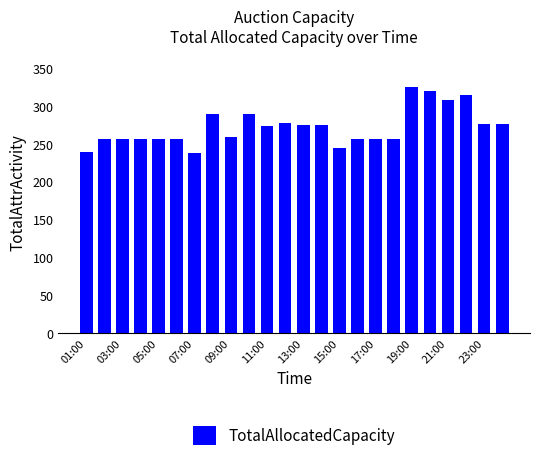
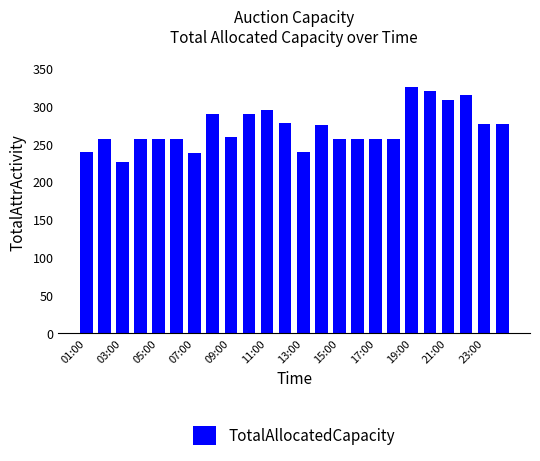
  {
    "01:00": 240,
-   "03:00": 260,
+   "03:00": 230,
    "05:00": 260,
    "07:00": 240,
    "09:00": 260,
-   "11:00": 270,
-   "13:00": 280,
-   "15:00": 250,
+   "11:00": 300,
+   "13:00": 240,
+   "15:00": 260,
    "17:00": 260,
    "19:00": 330,
    "21:00": 310,
    "23:00": 280
  }
